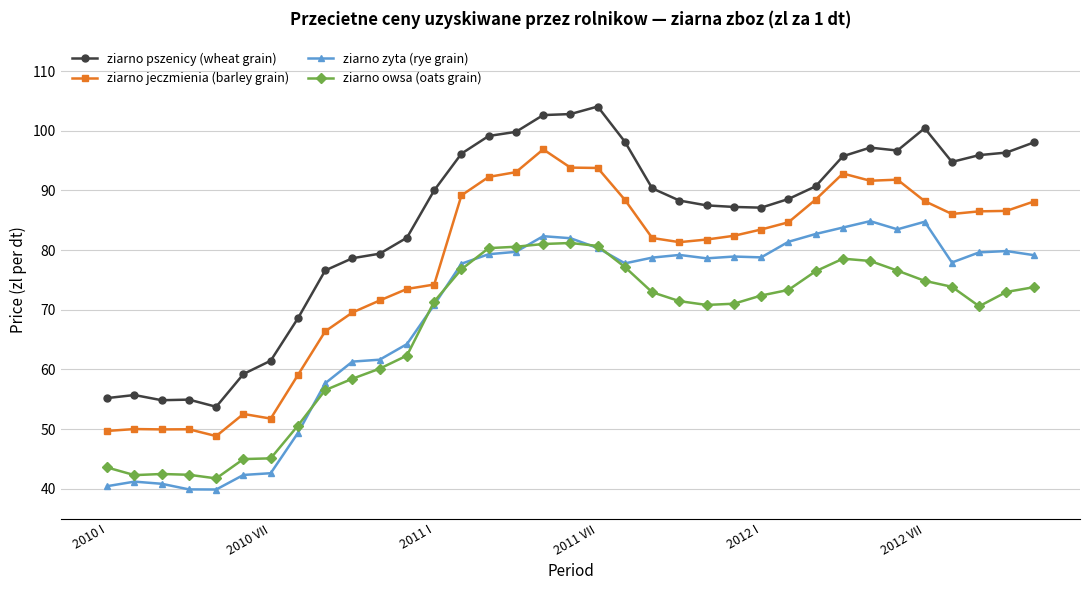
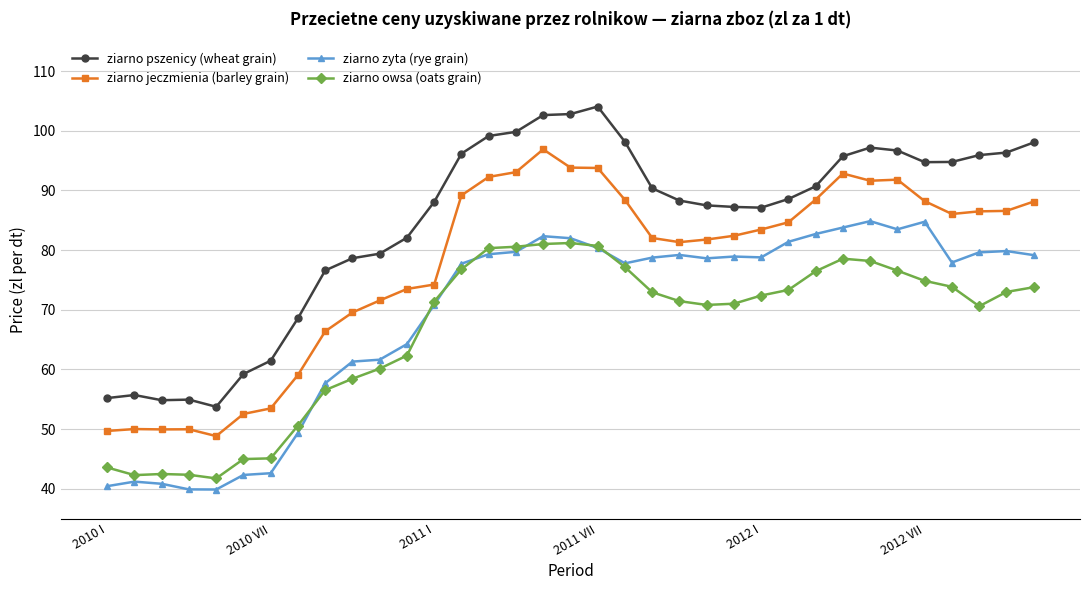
  {
    "ziarno pszenicy (wheat grain)": {
      "2010 I": 55,
      "2010 VII": 61,
-     "2011 I": 90,
+     "2011 I": 88,
      "2011 VII": 104,
      "2012 I": 87,
-     "2012 VII": 100
+     "2012 VII": 95
    },
    "ziarno jeczmienia (barley grain)": {
      "2010 I": 50,
-     "2010 VII": 52,
+     "2010 VII": 53,
      "2011 I": 74,
      "2011 VII": 94,
      "2012 I": 83,
      "2012 VII": 88
    },
    "ziarno zyta (rye grain)": {
      "2010 I": 40,
      "2010 VII": 43,
      "2011 I": 71,
      "2012 I": 79,
      "2012 VII": 85
    },
    "ziarno owsa (oats grain)": {
      "2010 I": 44,
      "2010 VII": 45,
      "2011 I": 71,
      "2012 I": 72,
      "2012 VII": 75
    }
  }
